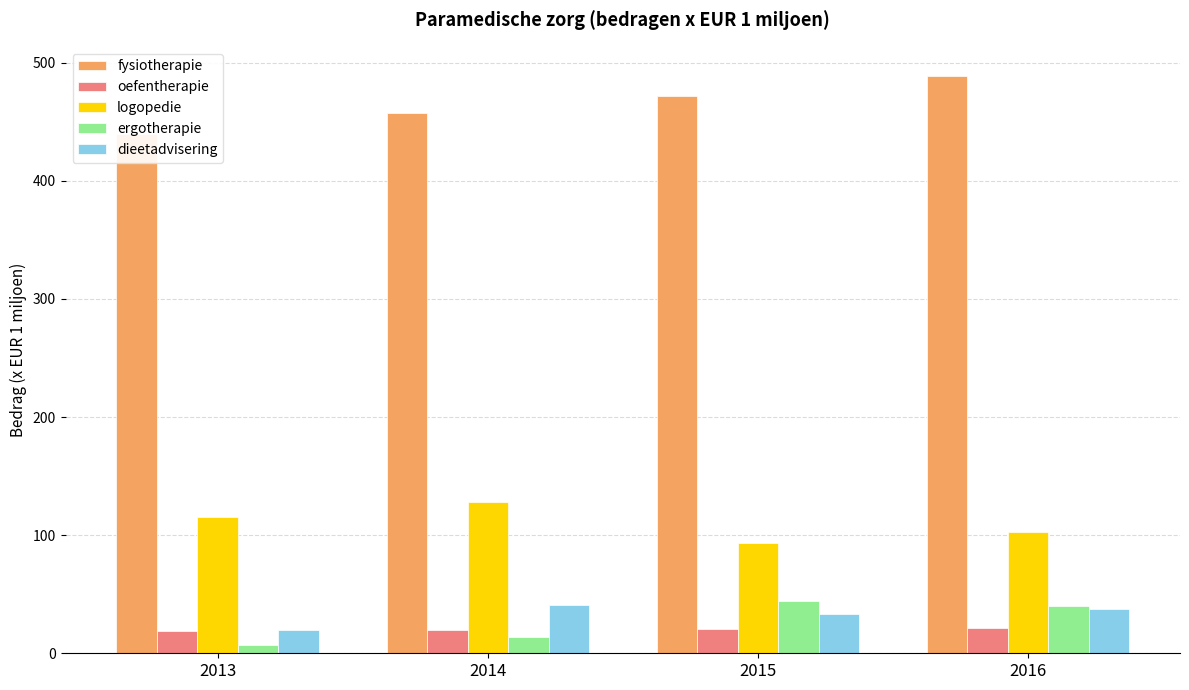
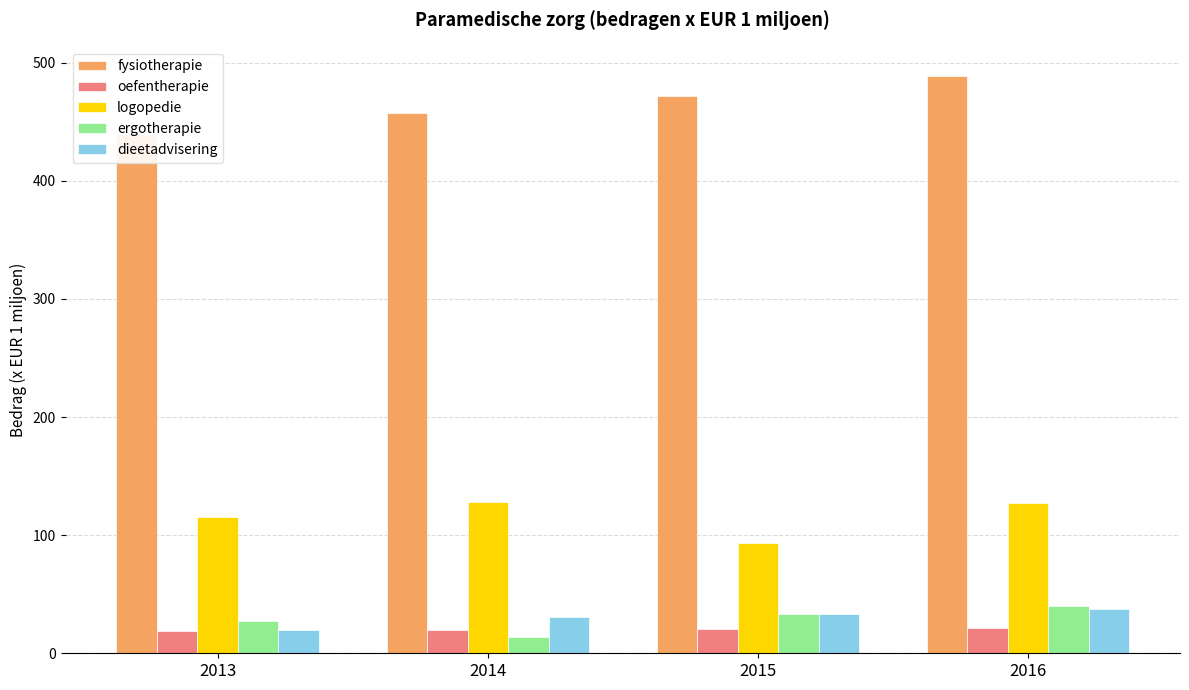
  {
    "logopedie": {
      "2013": 115,
      "2014": 128,
      "2015": 93,
-     "2016": 103
+     "2016": 127
    },
    "ergotherapie": {
-     "2013": 7,
+     "2013": 27,
      "2014": 14,
-     "2015": 44,
+     "2015": 33,
      "2016": 40
    },
    "dieetadvisering": {
      "2013": 19,
-     "2014": 41,
+     "2014": 30,
      "2015": 34,
      "2016": 38
    }
  }
